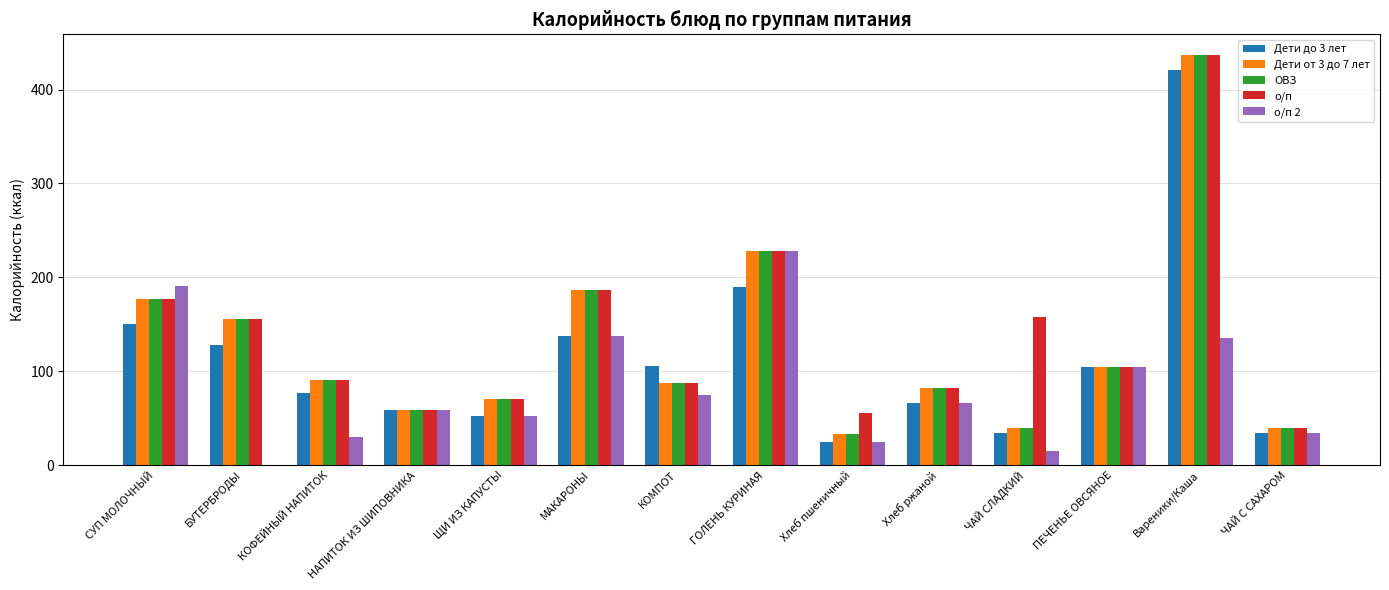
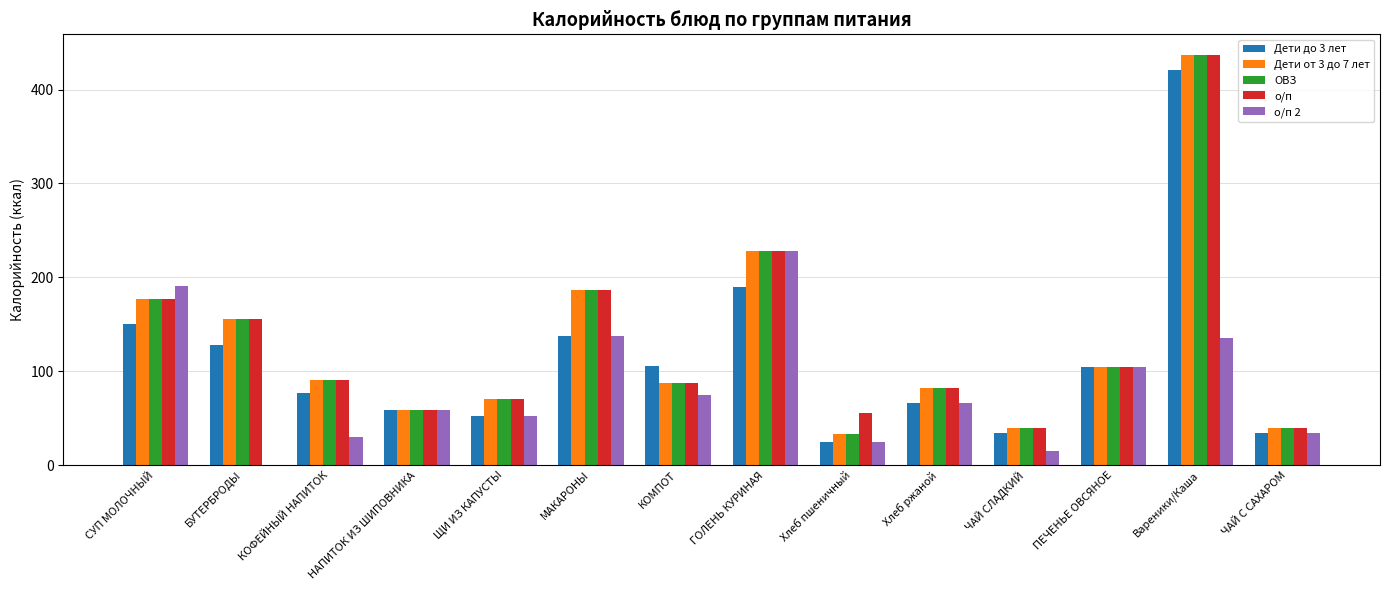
  {
    "Дети до 3 лет": {
      "СУП МОЛОЧНЫЙ": 150,
      "БУТЕРБРОДЫ": 130,
      "КОФЕЙНЫЙ НАПИТОК": 80,
      "НАПИТОК ИЗ ШИПОВНИКА": 60,
      "ЩИ ИЗ КАПУСТЫ": 50,
      "МАКАРОНЫ": 140,
      "КОМПОТ": 110,
      "ГОЛЕНЬ КУРИНАЯ": 190,
      "Хлеб пшеничный": 20,
      "Хлеб ржаной": 70,
      "ЧАЙ СЛАДКИЙ": 30,
      "ПЕЧЕНЬЕ ОВСЯНОЕ": 110,
      "Вареники/Каша": 420,
      "ЧАЙ С САХАРОМ": 30
    },
    "Дети от 3 до 7 лет": {
      "СУП МОЛОЧНЫЙ": 180,
      "БУТЕРБРОДЫ": 160,
      "КОФЕЙНЫЙ НАПИТОК": 90,
      "НАПИТОК ИЗ ШИПОВНИКА": 60,
      "ЩИ ИЗ КАПУСТЫ": 70,
      "МАКАРОНЫ": 190,
      "КОМПОТ": 90,
      "ГОЛЕНЬ КУРИНАЯ": 230,
      "Хлеб пшеничный": 30,
      "Хлеб ржаной": 80,
      "ЧАЙ СЛАДКИЙ": 40,
      "ПЕЧЕНЬЕ ОВСЯНОЕ": 110,
      "Вареники/Каша": 440,
      "ЧАЙ С САХАРОМ": 40
    },
    "ОВЗ": {
      "СУП МОЛОЧНЫЙ": 180,
      "БУТЕРБРОДЫ": 160,
      "КОФЕЙНЫЙ НАПИТОК": 90,
      "НАПИТОК ИЗ ШИПОВНИКА": 60,
      "ЩИ ИЗ КАПУСТЫ": 70,
      "МАКАРОНЫ": 190,
      "КОМПОТ": 90,
      "ГОЛЕНЬ КУРИНАЯ": 230,
      "Хлеб пшеничный": 30,
      "Хлеб ржаной": 80,
      "ЧАЙ СЛАДКИЙ": 40,
      "ПЕЧЕНЬЕ ОВСЯНОЕ": 110,
      "Вареники/Каша": 440,
      "ЧАЙ С САХАРОМ": 40
    },
    "о/п": {
      "СУП МОЛОЧНЫЙ": 180,
      "БУТЕРБРОДЫ": 160,
      "КОФЕЙНЫЙ НАПИТОК": 90,
      "НАПИТОК ИЗ ШИПОВНИКА": 60,
      "ЩИ ИЗ КАПУСТЫ": 70,
      "МАКАРОНЫ": 190,
      "КОМПОТ": 90,
      "ГОЛЕНЬ КУРИНАЯ": 230,
      "Хлеб пшеничный": 60,
      "Хлеб ржаной": 80,
-     "ЧАЙ СЛАДКИЙ": 160,
+     "ЧАЙ СЛАДКИЙ": 40,
      "ПЕЧЕНЬЕ ОВСЯНОЕ": 110,
      "Вареники/Каша": 440,
      "ЧАЙ С САХАРОМ": 40
    },
    "о/п 2": {
      "СУП МОЛОЧНЫЙ": 190,
      "БУТЕРБРОДЫ": 0,
      "КОФЕЙНЫЙ НАПИТОК": 30,
      "НАПИТОК ИЗ ШИПОВНИКА": 60,
      "ЩИ ИЗ КАПУСТЫ": 50,
      "МАКАРОНЫ": 140,
      "КОМПОТ": 70,
      "ГОЛЕНЬ КУРИНАЯ": 230,
      "Хлеб пшеничный": 20,
      "Хлеб ржаной": 70,
      "ЧАЙ СЛАДКИЙ": 20,
      "ПЕЧЕНЬЕ ОВСЯНОЕ": 110,
      "Вареники/Каша": 140,
      "ЧАЙ С САХАРОМ": 30
    }
  }
